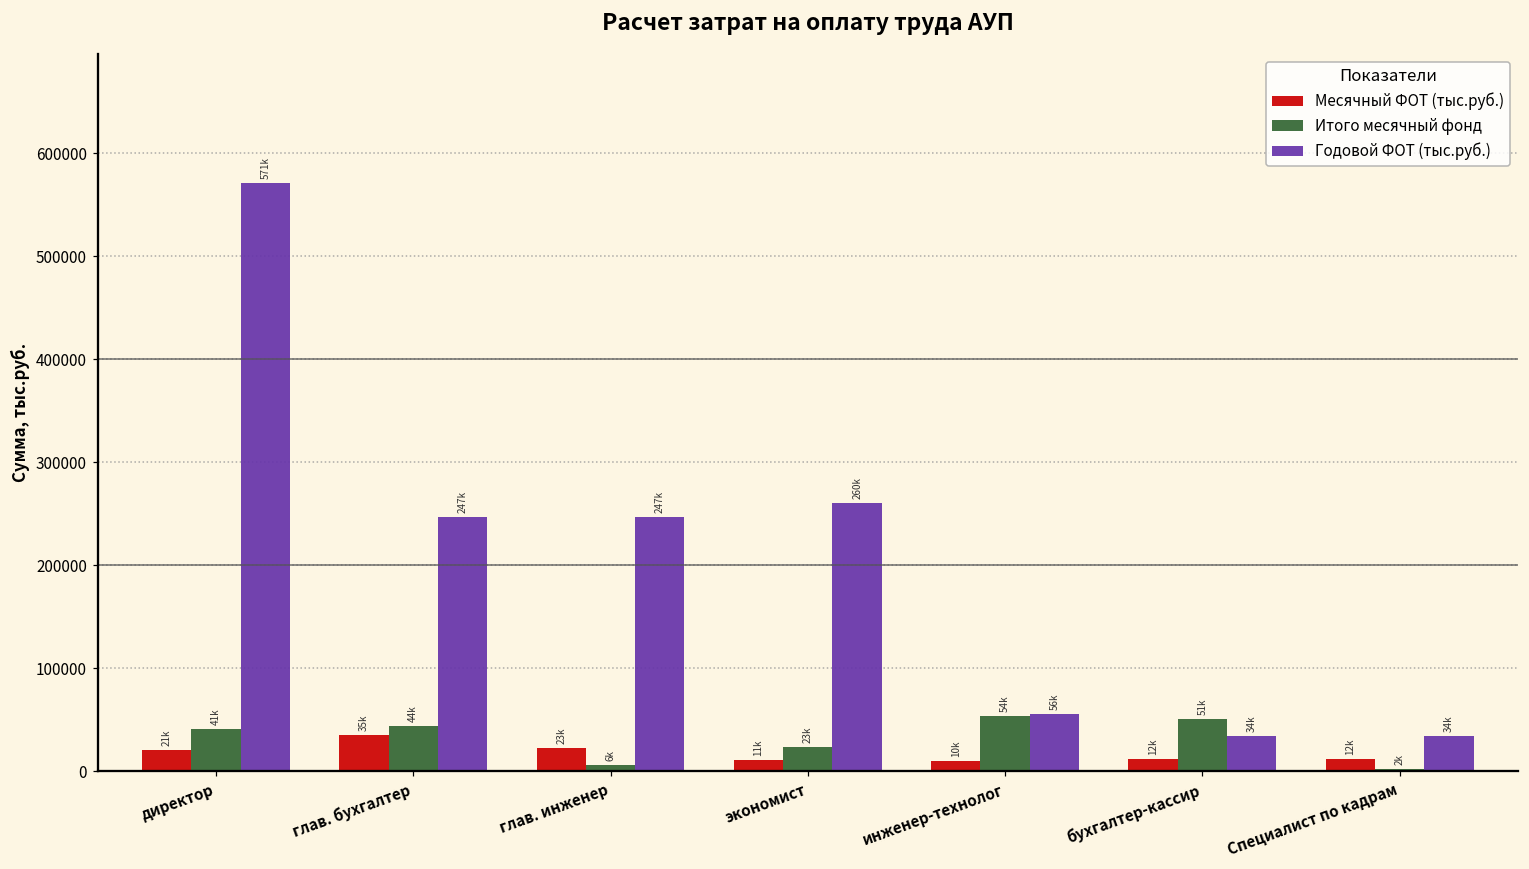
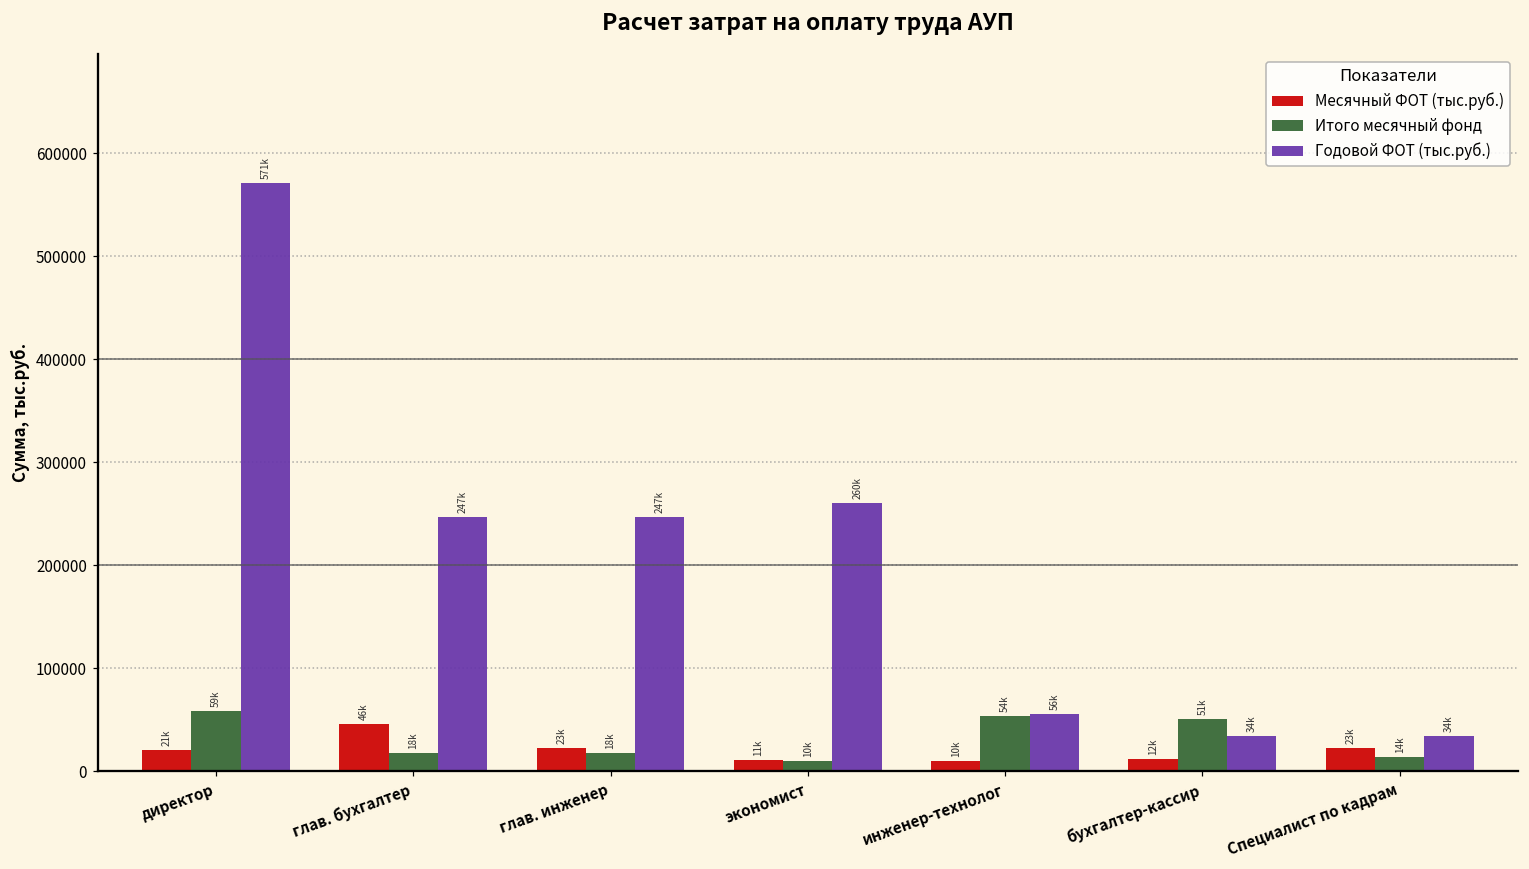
  {
    "Месячный ФОТ (тыс.руб.)": {
      "директор": "21k",
-     "глав. бухгалтер": "35k",
+     "глав. бухгалтер": "46k",
      "глав. инженер": "23k",
      "экономист": "11k",
      "инженер-технолог": "10k",
      "бухгалтер-кассир": "12k",
-     "Специалист по кадрам": "12k"
+     "Специалист по кадрам": "23k"
    },
    "Итого месячный фонд": {
-     "директор": "41k",
-     "глав. бухгалтер": "44k",
-     "глав. инженер": "6k",
-     "экономист": "23k",
+     "директор": "59k",
+     "глав. бухгалтер": "18k",
+     "глав. инженер": "18k",
+     "экономист": "10k",
      "инженер-технолог": "54k",
      "бухгалтер-кассир": "51k",
-     "Специалист по кадрам": "2k"
+     "Специалист по кадрам": "14k"
    },
    "Годовой ФОТ (тыс.руб.)": {
      "директор": "571k",
      "глав. бухгалтер": "247k",
      "глав. инженер": "247k",
      "экономист": "260k",
      "инженер-технолог": "56k",
      "бухгалтер-кассир": "34k",
      "Специалист по кадрам": "34k"
    }
  }
